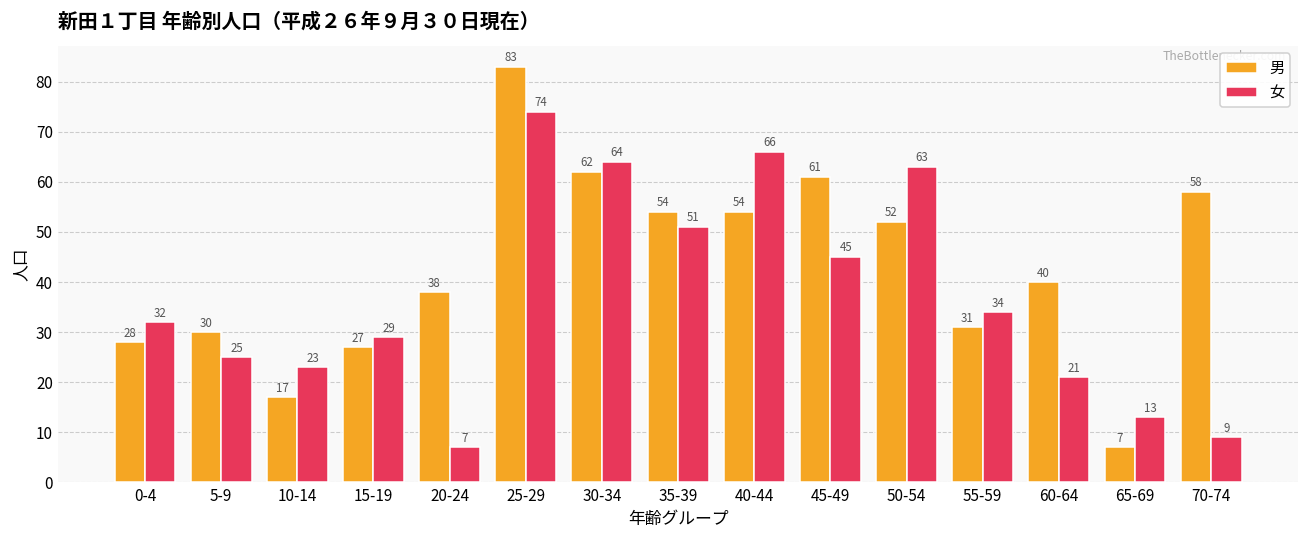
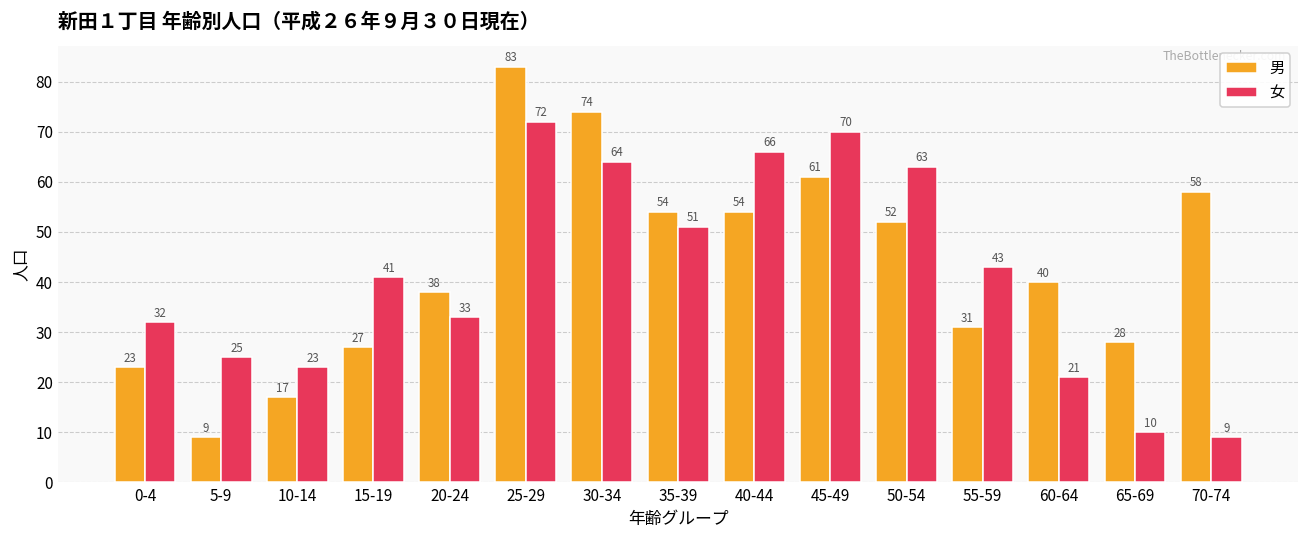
  {
    "男": {
-     "0-4": 28,
-     "5-9": 30,
+     "0-4": 23,
+     "5-9": 9,
      "10-14": 17,
      "15-19": 27,
      "20-24": 38,
      "25-29": 83,
-     "30-34": 62,
+     "30-34": 74,
      "35-39": 54,
      "40-44": 54,
      "45-49": 61,
      "50-54": 52,
      "55-59": 31,
      "60-64": 40,
-     "65-69": 7,
+     "65-69": 28,
      "70-74": 58
    },
    "女": {
      "0-4": 32,
      "5-9": 25,
      "10-14": 23,
-     "15-19": 29,
-     "20-24": 7,
-     "25-29": 74,
+     "15-19": 41,
+     "20-24": 33,
+     "25-29": 72,
      "30-34": 64,
      "35-39": 51,
      "40-44": 66,
-     "45-49": 45,
+     "45-49": 70,
      "50-54": 63,
-     "55-59": 34,
+     "55-59": 43,
      "60-64": 21,
-     "65-69": 13,
+     "65-69": 10,
      "70-74": 9
    }
  }
